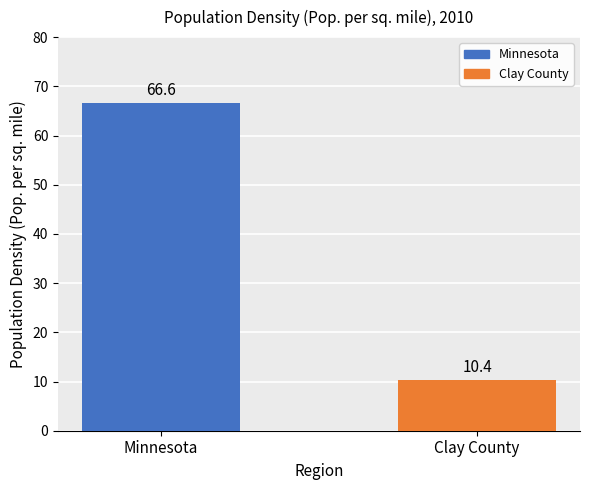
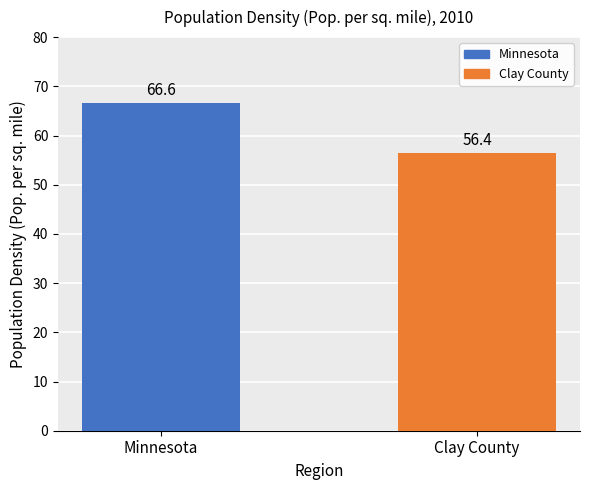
  {
    "Minnesota": 66.6,
-   "Clay County": 10.4
+   "Clay County": 56.4
  }
